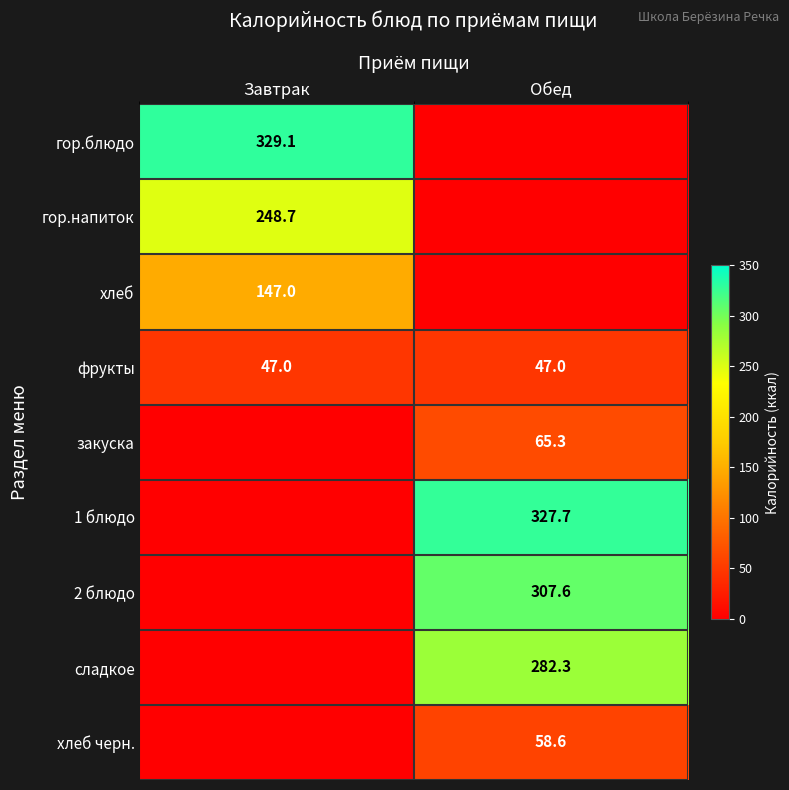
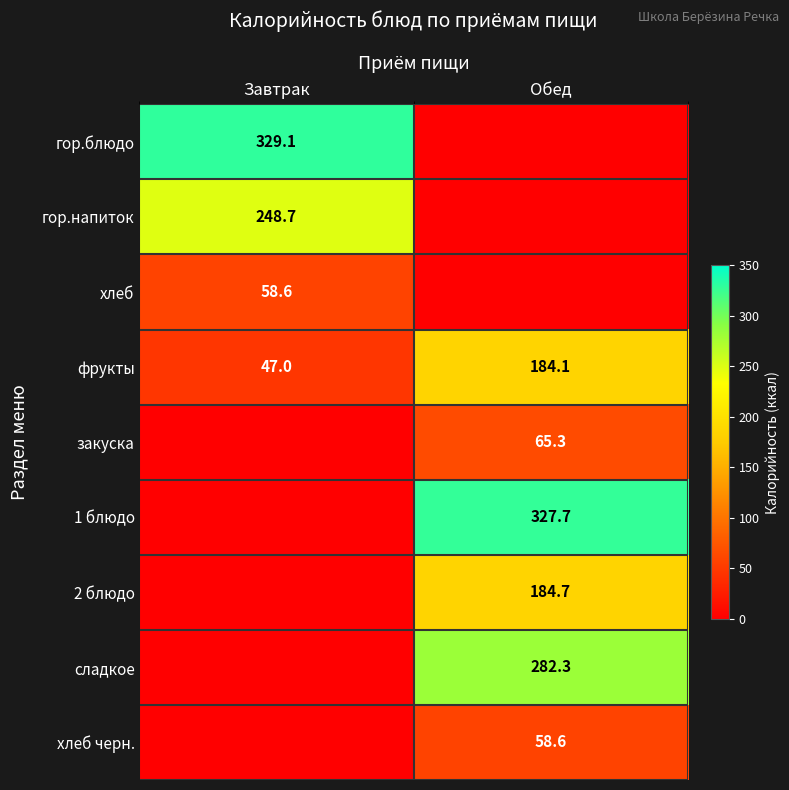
  {
    "гор.блюдо": {
      "Завтрак": 329.1
    },
    "гор.напиток": {
      "Завтрак": 248.7
    },
    "хлеб": {
-     "Завтрак": 147.0
+     "Завтрак": 58.6
    },
    "фрукты": {
      "Завтрак": 47.0,
-     "Обед": 47.0
+     "Обед": 184.1
    },
    "закуска": {
      "Обед": 65.3
    },
    "1 блюдо": {
      "Обед": 327.7
    },
    "2 блюдо": {
-     "Обед": 307.6
+     "Обед": 184.7
    },
    "сладкое": {
      "Обед": 282.3
    },
    "хлеб черн.": {
      "Обед": 58.6
    }
  }
